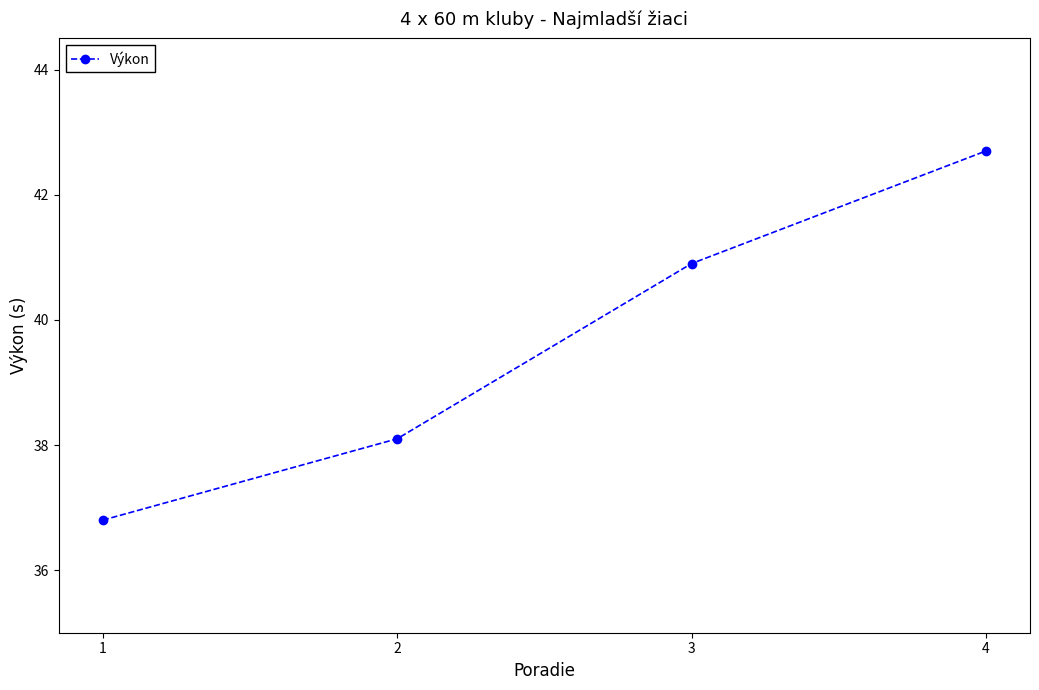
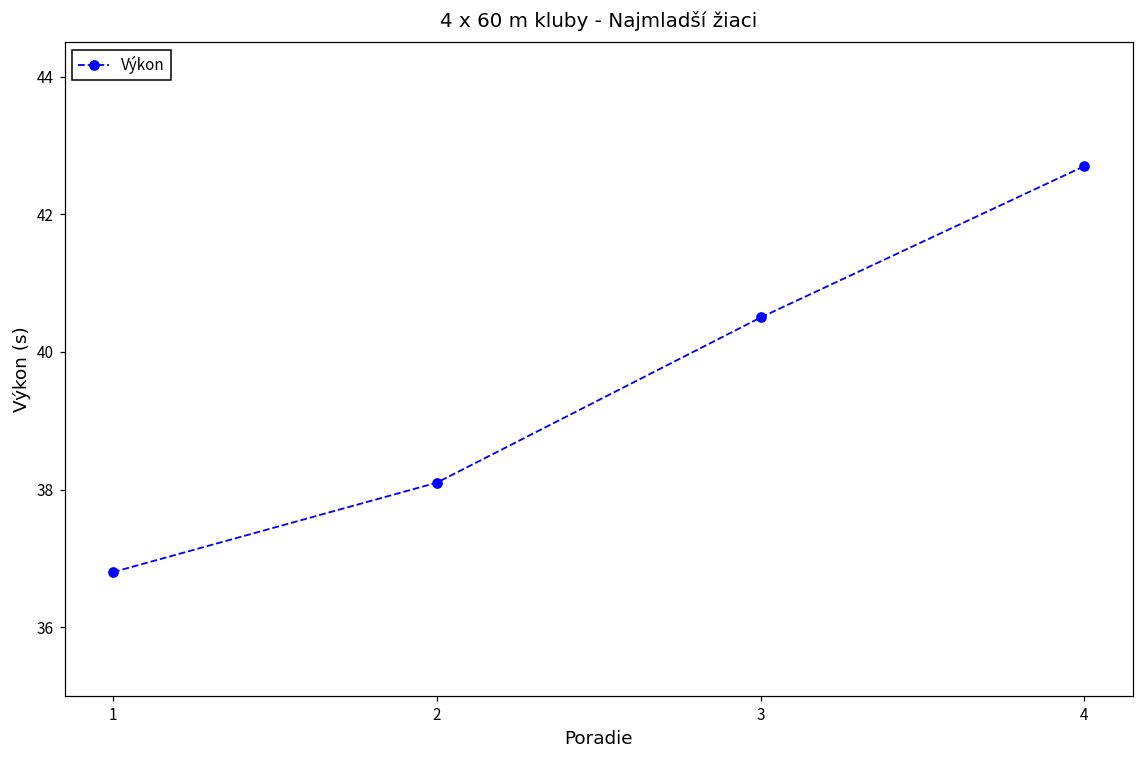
  {
    "1": 36.8,
    "2": 38.1,
-   "3": 40.9,
+   "3": 40.5,
    "4": 42.7
  }
